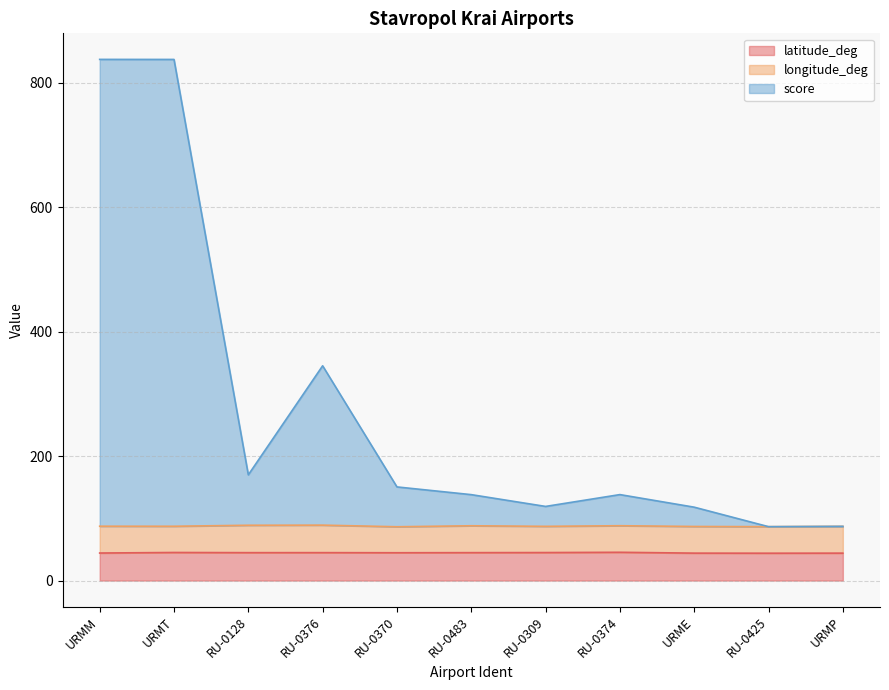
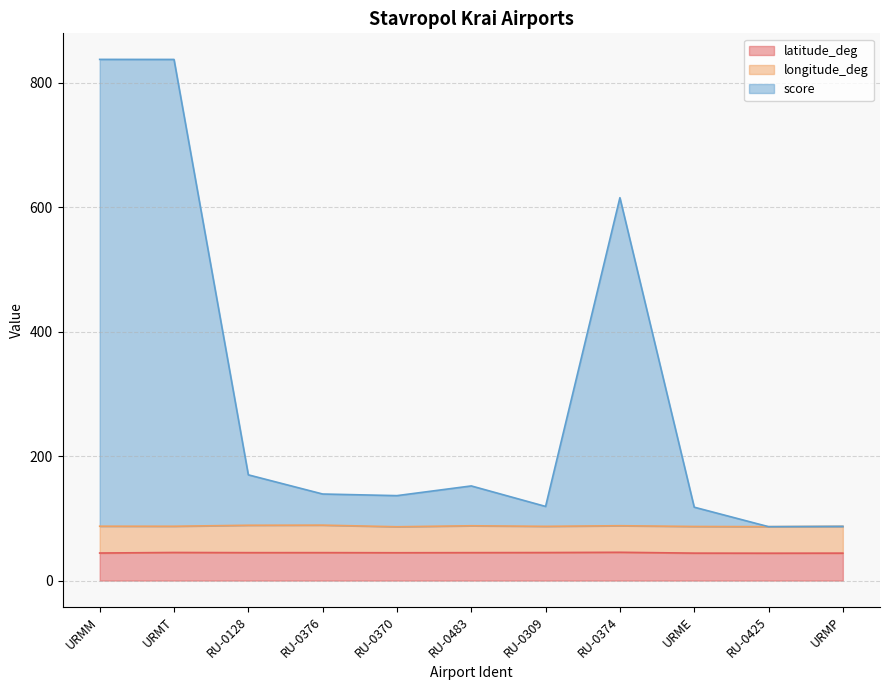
  {
    "score": {
      "URMM": 750,
      "URMT": 750,
      "RU-0128": 80,
-     "RU-0376": 260,
-     "RU-0370": 60,
-     "RU-0483": 50,
+     "RU-0376": 50,
+     "RU-0370": 50,
+     "RU-0483": 60,
      "RU-0309": 30,
-     "RU-0374": 50,
+     "RU-0374": 530,
      "URME": 30
    }
  }
